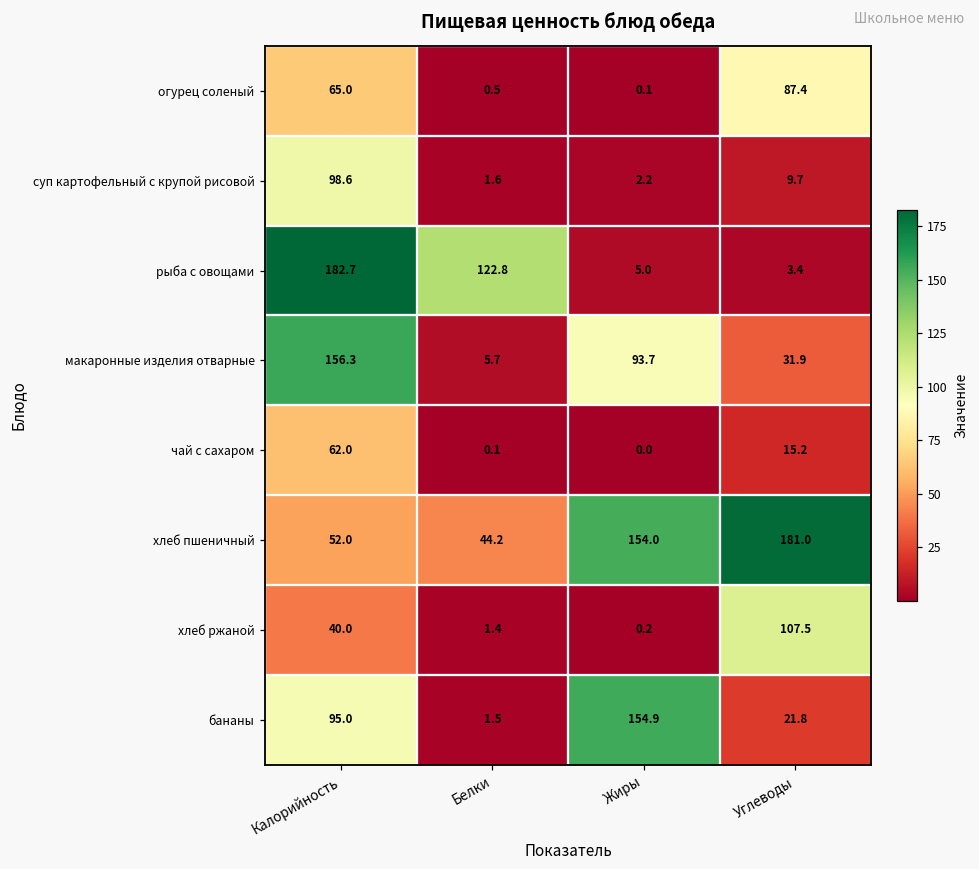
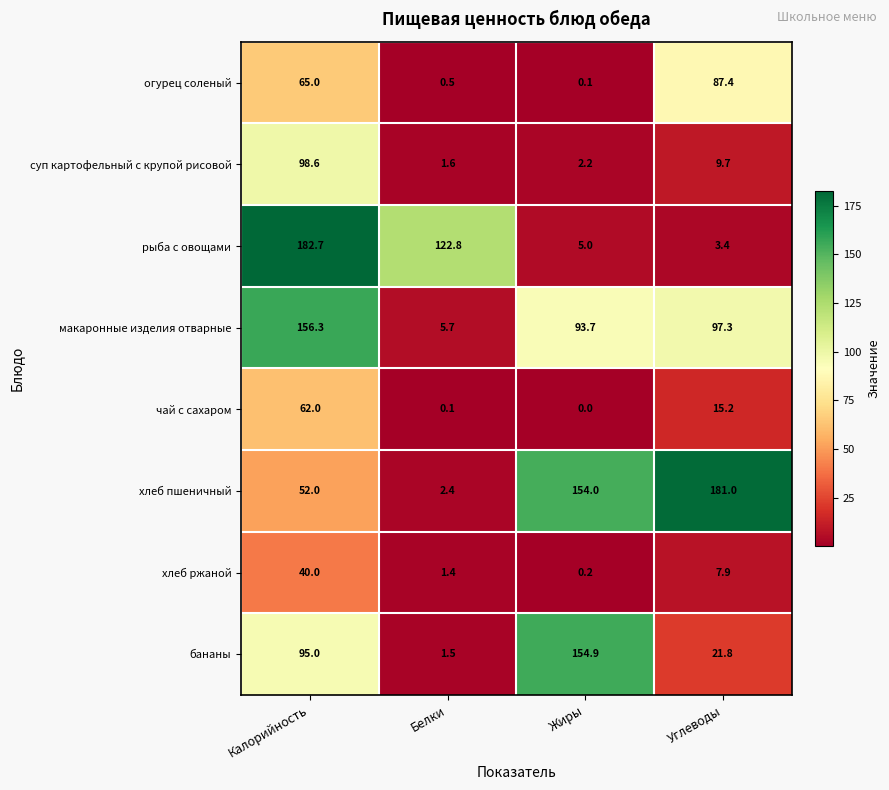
  {
    "огурец соленый": {
      "Калорийность": 65.0,
      "Белки": 0.5,
      "Жиры": 0.1,
      "Углеводы": 87.4
    },
    "суп картофельный с крупой рисовой": {
      "Калорийность": 98.6,
      "Белки": 1.6,
      "Жиры": 2.2,
      "Углеводы": 9.7
    },
    "рыба с овощами": {
      "Калорийность": 182.7,
      "Белки": 122.8,
      "Жиры": 5.0,
      "Углеводы": 3.4
    },
    "макаронные изделия отварные": {
      "Калорийность": 156.3,
      "Белки": 5.7,
      "Жиры": 93.7,
-     "Углеводы": 31.9
+     "Углеводы": 97.3
    },
    "чай с сахаром": {
      "Калорийность": 62.0,
      "Белки": 0.1,
      "Жиры": 0.0,
      "Углеводы": 15.2
    },
    "хлеб пшеничный": {
      "Калорийность": 52.0,
-     "Белки": 44.2,
+     "Белки": 2.4,
      "Жиры": 154.0,
      "Углеводы": 181.0
    },
    "хлеб ржаной": {
      "Калорийность": 40.0,
      "Белки": 1.4,
      "Жиры": 0.2,
-     "Углеводы": 107.5
+     "Углеводы": 7.9
    },
    "бананы": {
      "Калорийность": 95.0,
      "Белки": 1.5,
      "Жиры": 154.9,
      "Углеводы": 21.8
    }
  }
